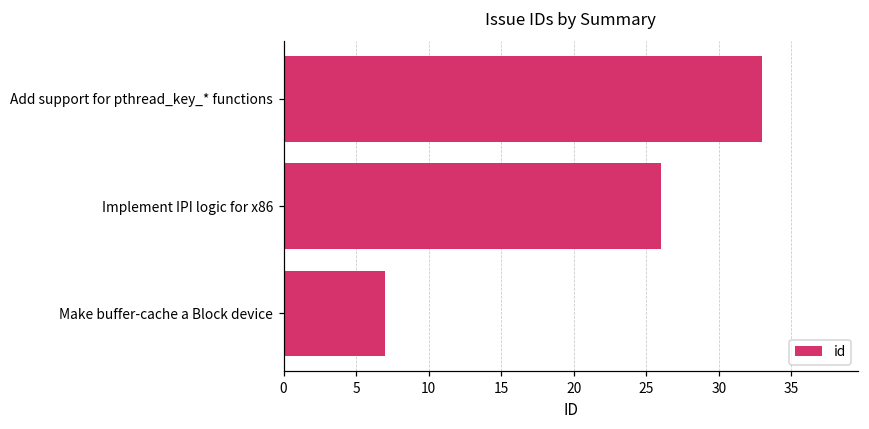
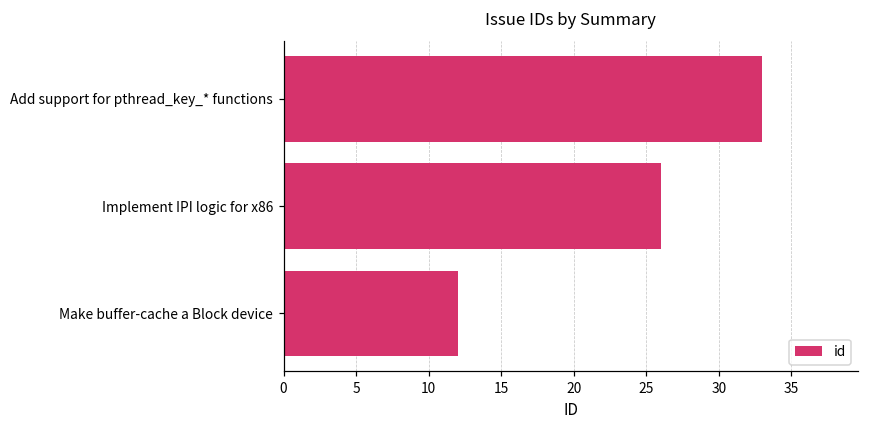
  {
    "Add support for pthread_key_* functions": 33,
    "Implement IPI logic for x86": 26,
-   "Make buffer-cache a Block device": 7
+   "Make buffer-cache a Block device": 12
  }
